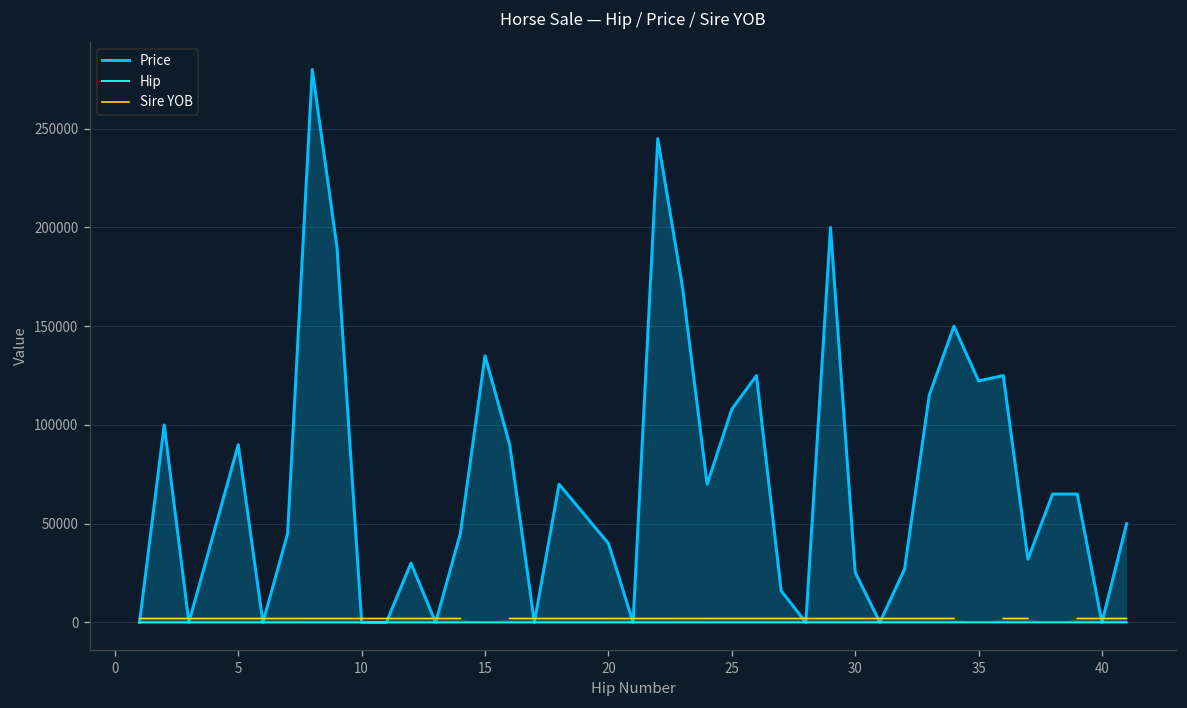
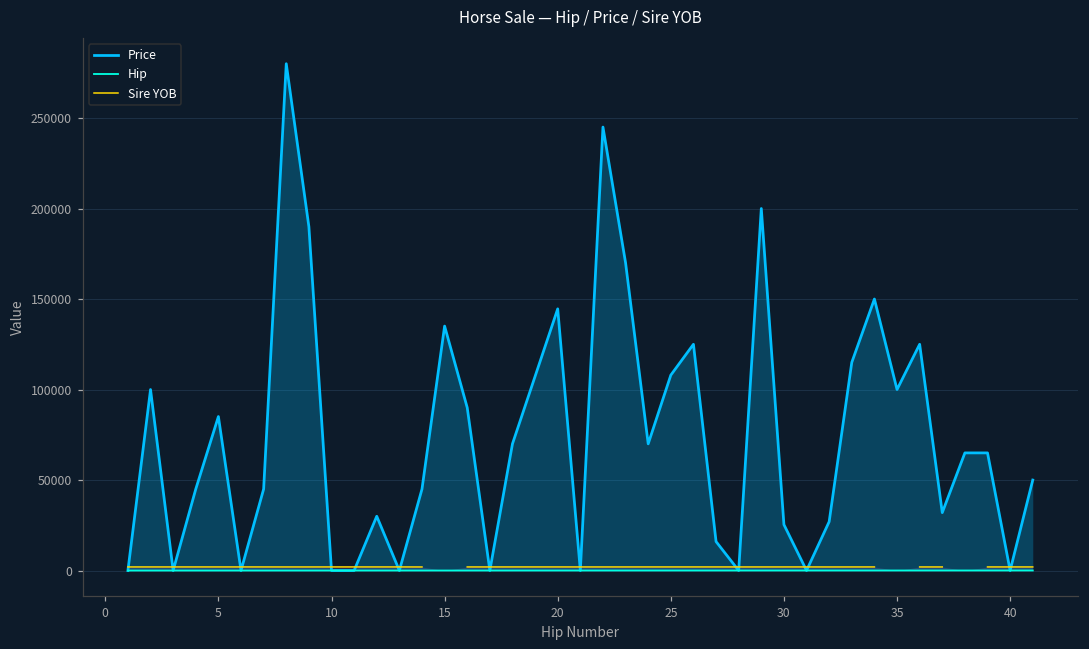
  {
    "Price": {
-     "5": 90000,
+     "5": 85000,
      "15": 135000,
-     "20": 40000,
+     "20": 145000,
      "25": 108000,
      "30": 25000,
-     "35": 122000
+     "35": 100000
    },
    "Hip": {
      "5": 0,
      "20": 0,
      "25": 0,
      "30": 0
    }
  }
